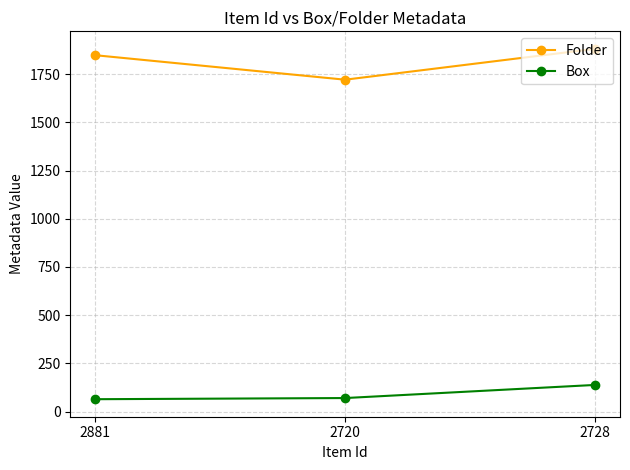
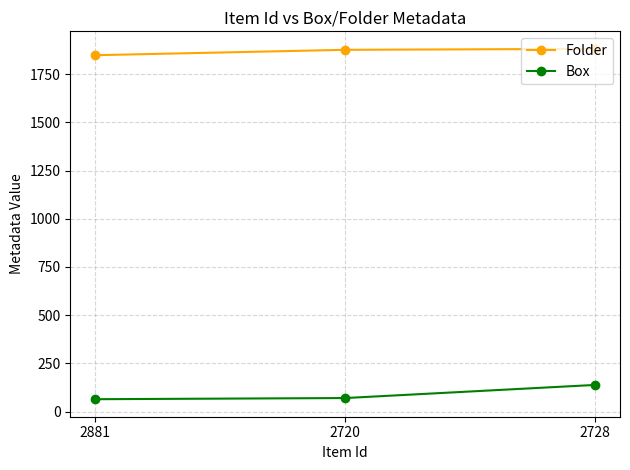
  {
    "Folder": {
      "2881": 1850,
-     "2720": 1720
+     "2720": 1880
    },
    "Box": {
      "2881": 60,
      "2720": 70,
      "2728": 140
    }
  }
